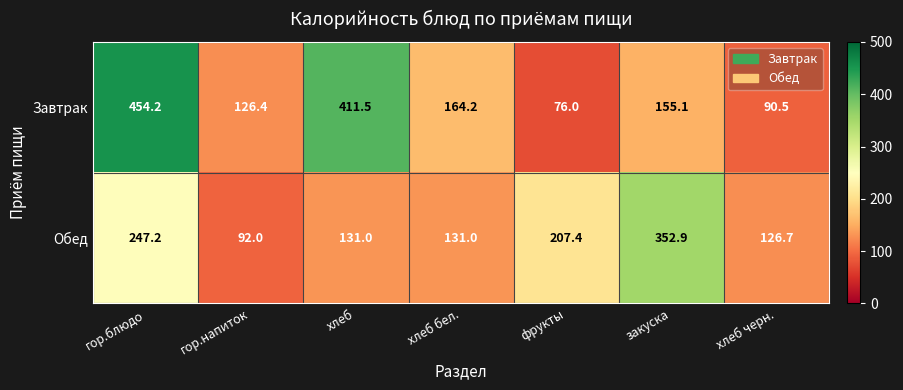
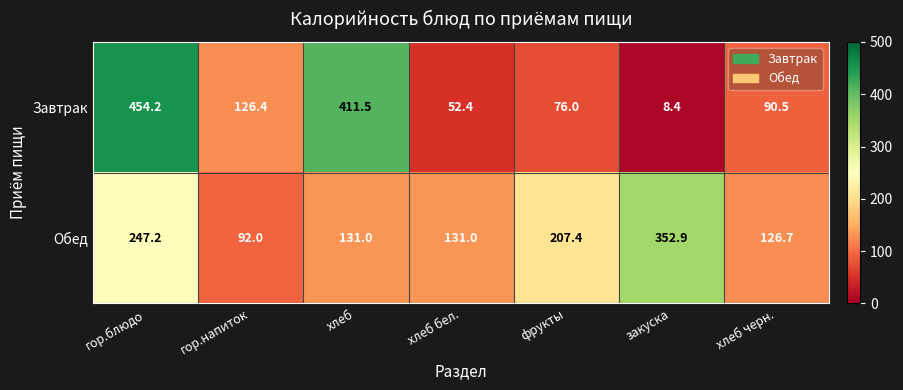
  {
    "Завтрак": {
      "гор.блюдо": 454.2,
      "гор.напиток": 126.4,
      "хлеб": 411.5,
-     "хлеб бел.": 164.2,
+     "хлеб бел.": 52.4,
      "фрукты": 76.0,
-     "закуска": 155.1,
+     "закуска": 8.4,
      "хлеб черн.": 90.5
    },
    "Обед": {
      "гор.блюдо": 247.2,
      "гор.напиток": 92.0,
      "хлеб": 131.0,
      "хлеб бел.": 131.0,
      "фрукты": 207.4,
      "закуска": 352.9,
      "хлеб черн.": 126.7
    }
  }
